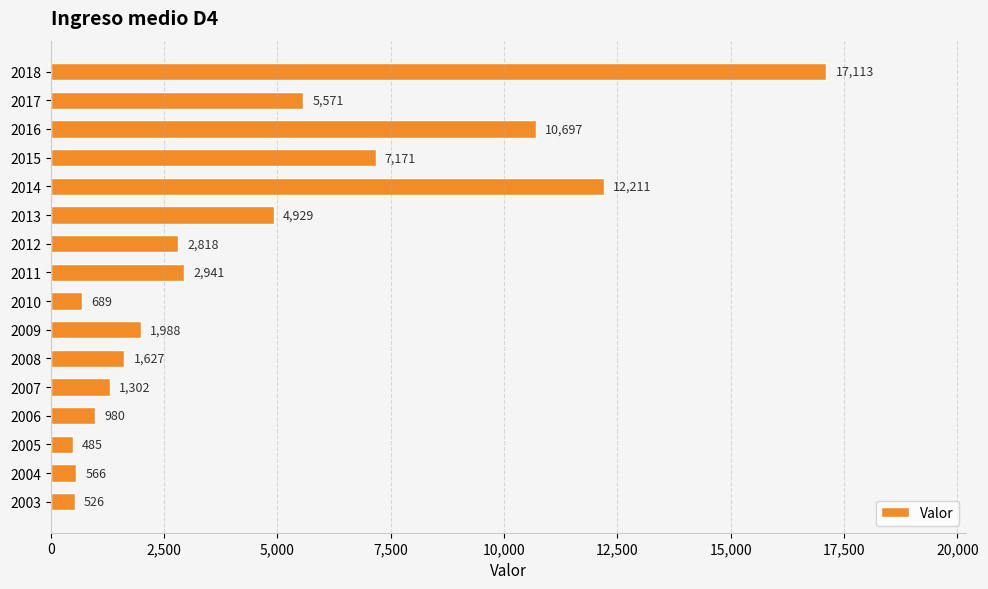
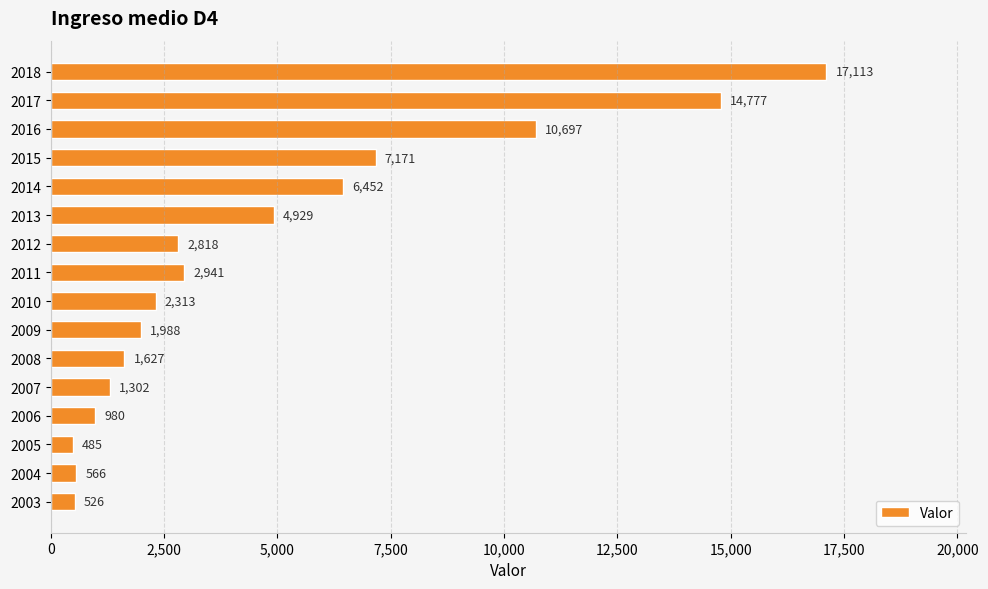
  {
    "2018": "17,113",
-   "2017": "5,571",
+   "2017": "14,777",
    "2016": "10,697",
    "2015": "7,171",
-   "2014": "12,211",
+   "2014": "6,452",
    "2013": "4,929",
    "2012": "2,818",
    "2011": "2,941",
-   "2010": "689",
+   "2010": "2,313",
    "2009": "1,988",
    "2008": "1,627",
    "2007": "1,302",
    "2006": "980",
    "2005": "485",
    "2004": "566",
    "2003": "526"
  }
